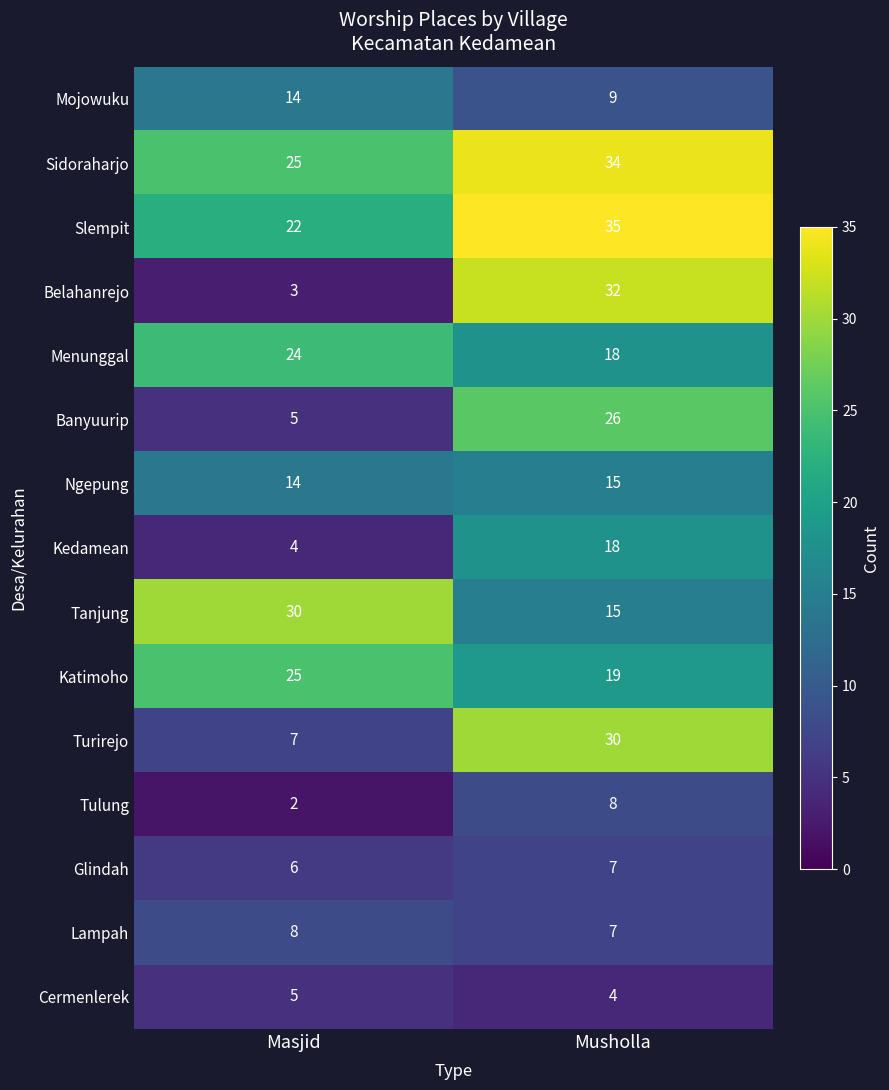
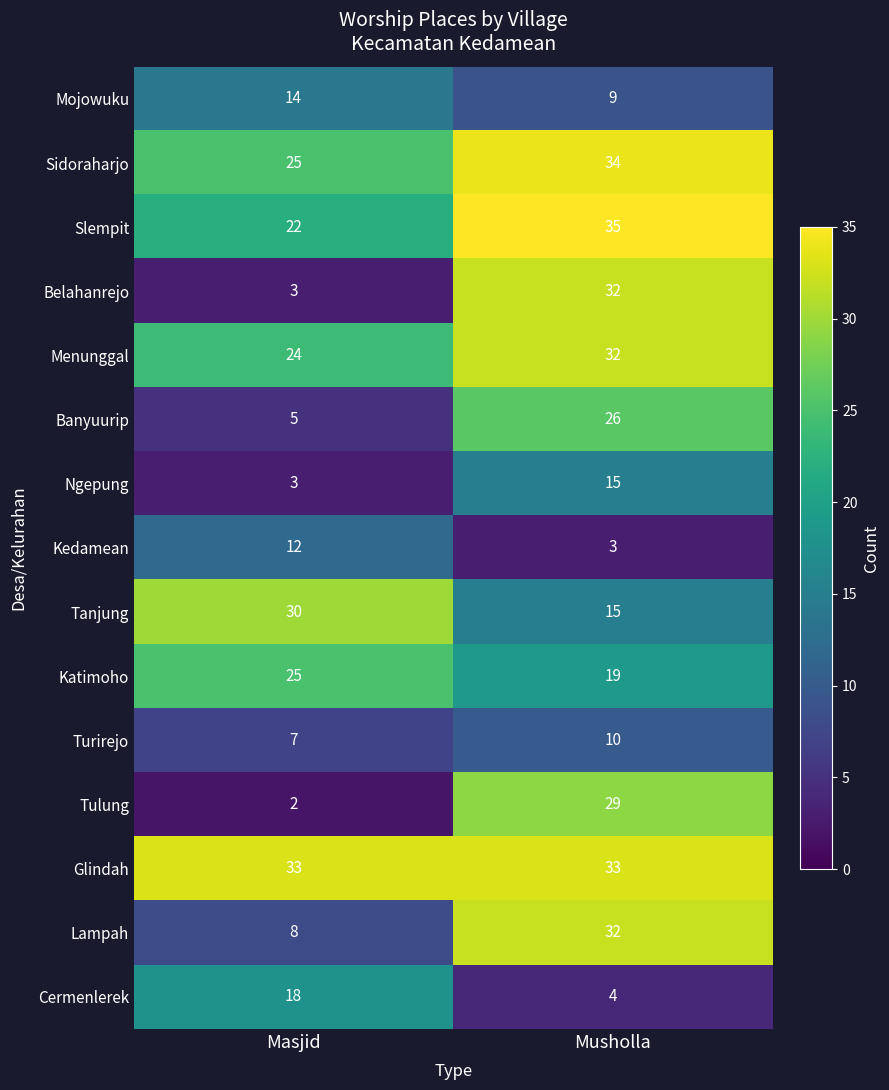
  {
    "Mojowuku": {
      "Masjid": 14,
      "Musholla": 9
    },
    "Sidoraharjo": {
      "Masjid": 25,
      "Musholla": 34
    },
    "Slempit": {
      "Masjid": 22,
      "Musholla": 35
    },
    "Belahanrejo": {
      "Masjid": 3,
      "Musholla": 32
    },
    "Menunggal": {
      "Masjid": 24,
-     "Musholla": 18
+     "Musholla": 32
    },
    "Banyuurip": {
      "Masjid": 5,
      "Musholla": 26
    },
    "Ngepung": {
-     "Masjid": 14,
+     "Masjid": 3,
      "Musholla": 15
    },
    "Kedamean": {
-     "Masjid": 4,
-     "Musholla": 18
+     "Masjid": 12,
+     "Musholla": 3
    },
    "Tanjung": {
      "Masjid": 30,
      "Musholla": 15
    },
    "Katimoho": {
      "Masjid": 25,
      "Musholla": 19
    },
    "Turirejo": {
      "Masjid": 7,
-     "Musholla": 30
+     "Musholla": 10
    },
    "Tulung": {
      "Masjid": 2,
-     "Musholla": 8
+     "Musholla": 29
    },
    "Glindah": {
-     "Masjid": 6,
-     "Musholla": 7
+     "Masjid": 33,
+     "Musholla": 33
    },
    "Lampah": {
      "Masjid": 8,
-     "Musholla": 7
+     "Musholla": 32
    },
    "Cermenlerek": {
-     "Masjid": 5,
+     "Masjid": 18,
      "Musholla": 4
    }
  }
